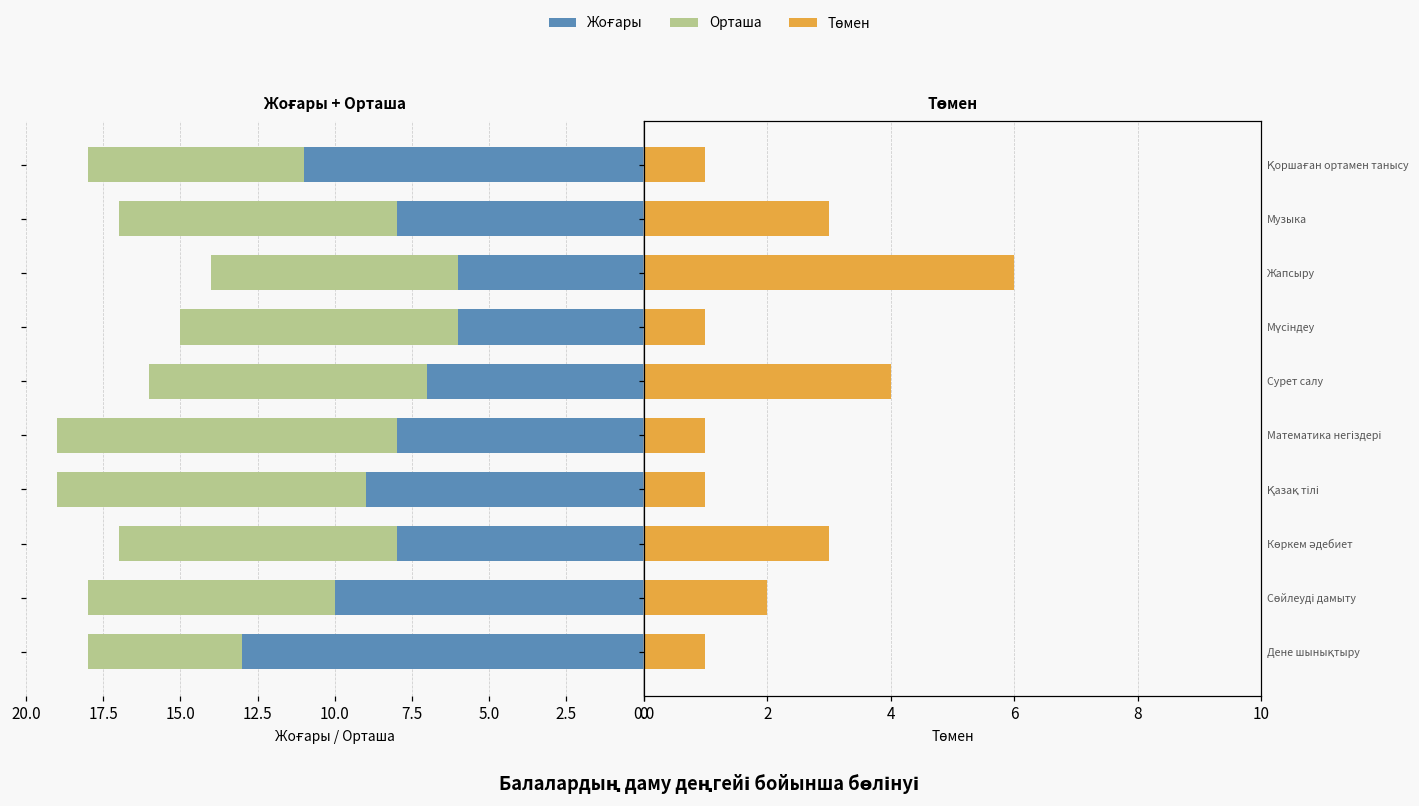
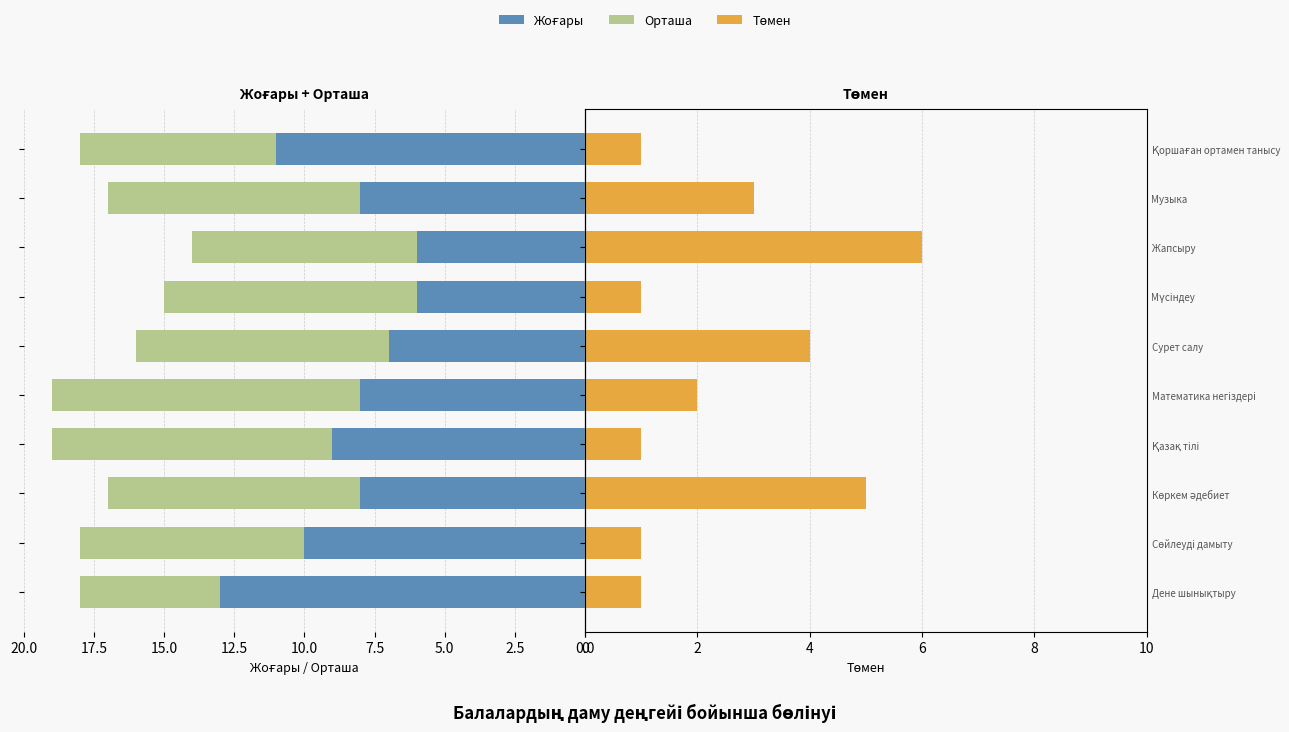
  {
    "Төмен": {
      "Қоршаған ортамен танысу": 1,
      "Музыка": 3,
      "Жапсыру": 6,
      "Мүсіндеу": 1,
      "Сурет салу": 4,
-     "Математика негіздері": 1,
+     "Математика негіздері": 2,
      "Қазақ тілі": 1,
-     "Көркем әдебиет": 3,
-     "Сөйлеуді дамыту": 2,
+     "Көркем әдебиет": 5,
+     "Сөйлеуді дамыту": 1,
      "Дене шынықтыру": 1
    }
  }
